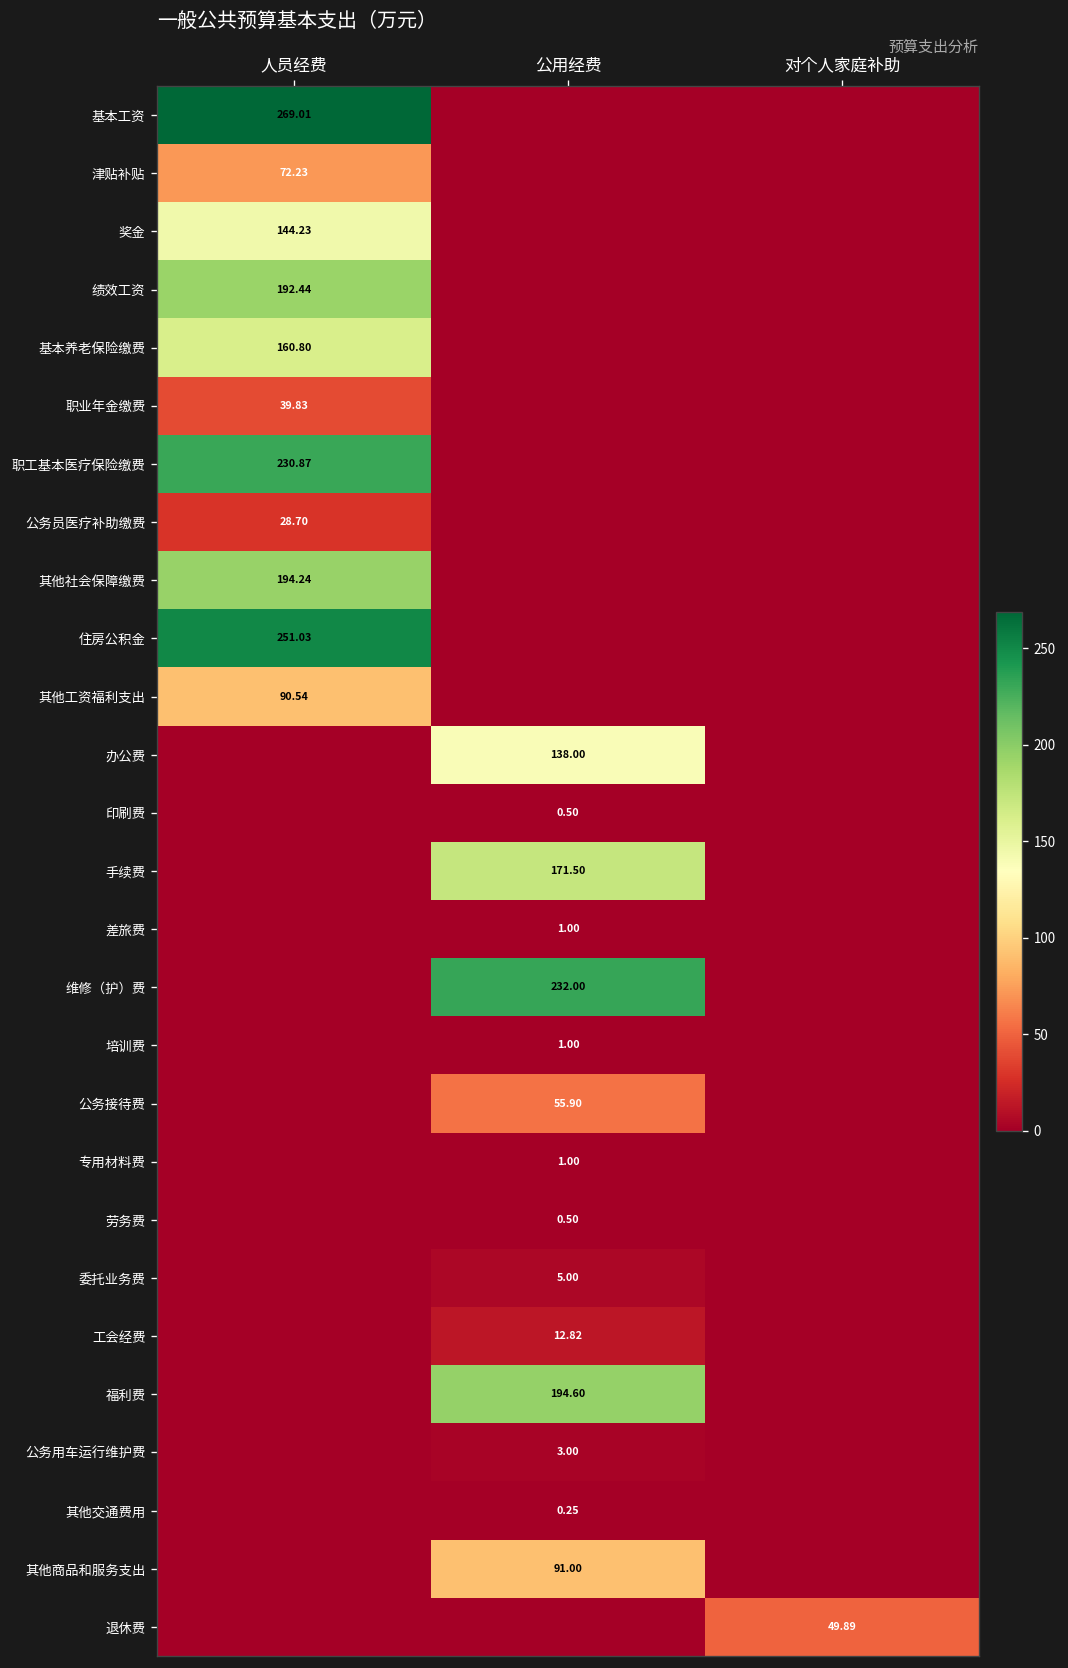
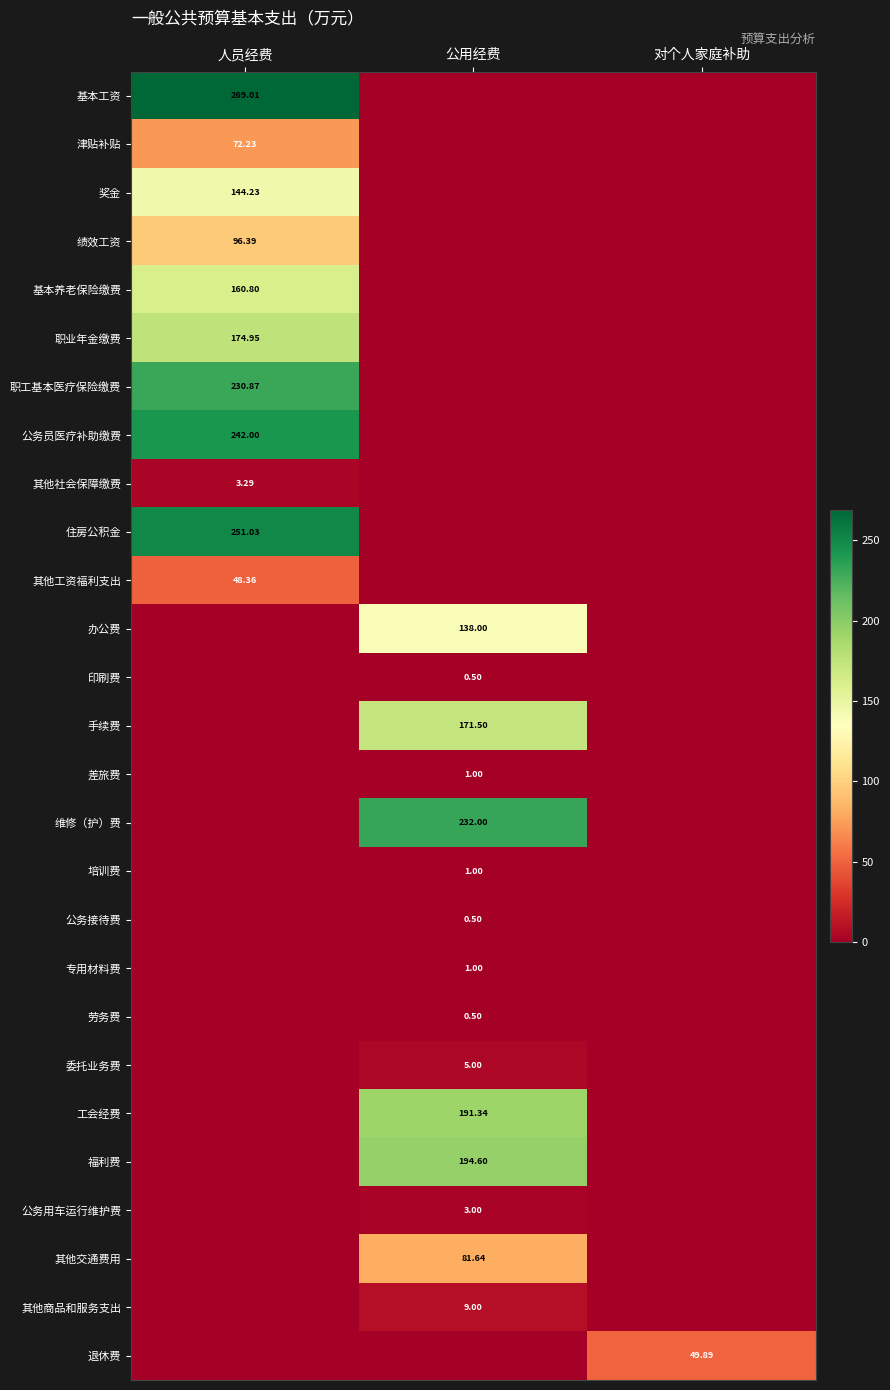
  {
    "基本工资": {
      "人员经费": 269.01
    },
    "津贴补贴": {
      "人员经费": 72.23
    },
    "奖金": {
      "人员经费": 144.23
    },
    "绩效工资": {
-     "人员经费": 192.44
+     "人员经费": 96.39
    },
    "基本养老保险缴费": {
      "人员经费": 160.80
    },
    "职业年金缴费": {
-     "人员经费": 39.83
+     "人员经费": 174.95
    },
    "职工基本医疗保险缴费": {
      "人员经费": 230.87
    },
    "公务员医疗补助缴费": {
-     "人员经费": 28.70
+     "人员经费": 242.00
    },
    "其他社会保障缴费": {
-     "人员经费": 194.24
+     "人员经费": 3.29
    },
    "住房公积金": {
      "人员经费": 251.03
    },
    "其他工资福利支出": {
-     "人员经费": 90.54
+     "人员经费": 48.36
    },
    "办公费": {
      "公用经费": 138.00
    },
    "印刷费": {
      "公用经费": 0.50
    },
    "手续费": {
      "公用经费": 171.50
    },
    "差旅费": {
      "公用经费": 1.00
    },
    "维修（护）费": {
      "公用经费": 232.00
    },
    "培训费": {
      "公用经费": 1.00
    },
    "公务接待费": {
-     "公用经费": 55.90
+     "公用经费": 0.50
    },
    "专用材料费": {
      "公用经费": 1.00
    },
    "劳务费": {
      "公用经费": 0.50
    },
    "委托业务费": {
      "公用经费": 5.00
    },
    "工会经费": {
-     "公用经费": 12.82
+     "公用经费": 191.34
    },
    "福利费": {
      "公用经费": 194.60
    },
    "公务用车运行维护费": {
      "公用经费": 3.00
    },
    "其他交通费用": {
-     "公用经费": 0.25
+     "公用经费": 81.64
    },
    "其他商品和服务支出": {
-     "公用经费": 91.00
+     "公用经费": 9.00
    },
    "退休费": {
      "对个人家庭补助": 49.89
    }
  }
